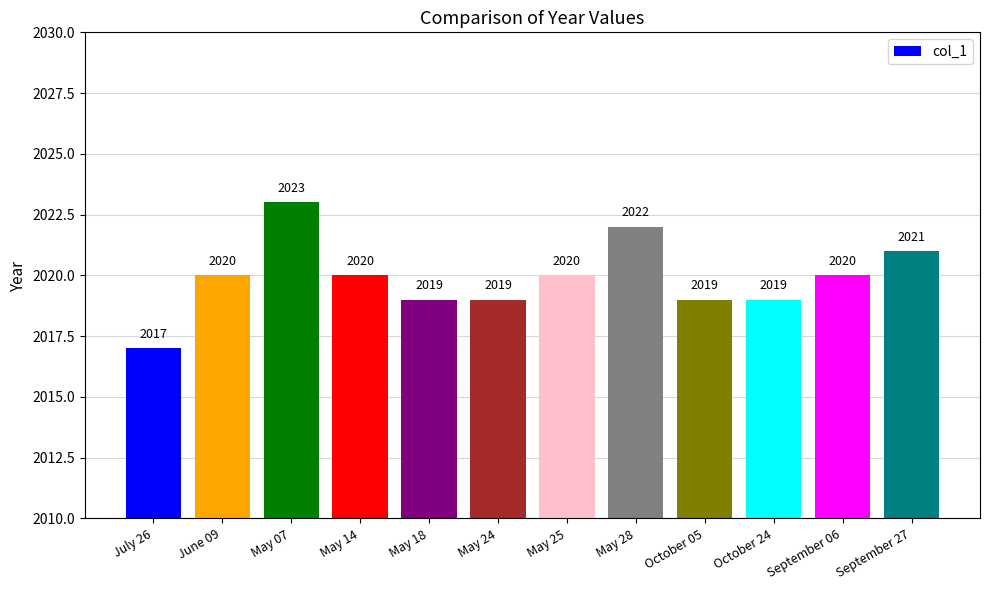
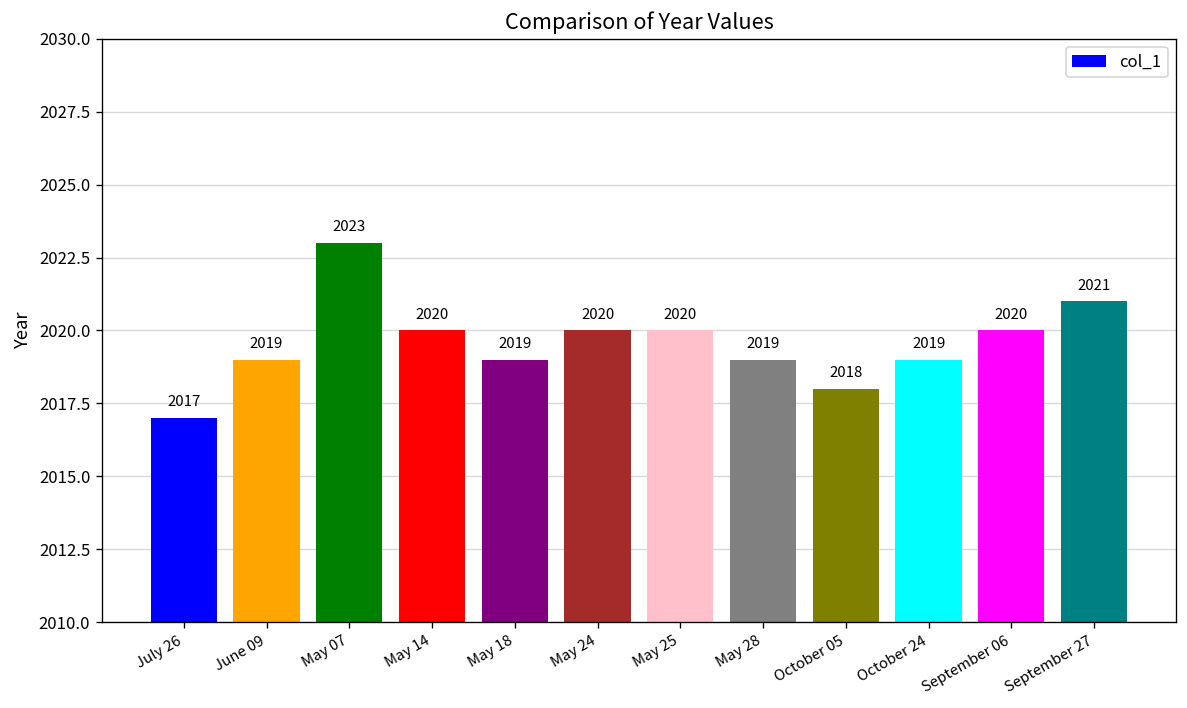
  {
    "July 26": 2017,
-   "June 09": 2020,
+   "June 09": 2019,
    "May 07": 2023,
    "May 14": 2020,
    "May 18": 2019,
-   "May 24": 2019,
+   "May 24": 2020,
    "May 25": 2020,
-   "May 28": 2022,
-   "October 05": 2019,
+   "May 28": 2019,
+   "October 05": 2018,
    "October 24": 2019,
    "September 06": 2020,
    "September 27": 2021
  }
